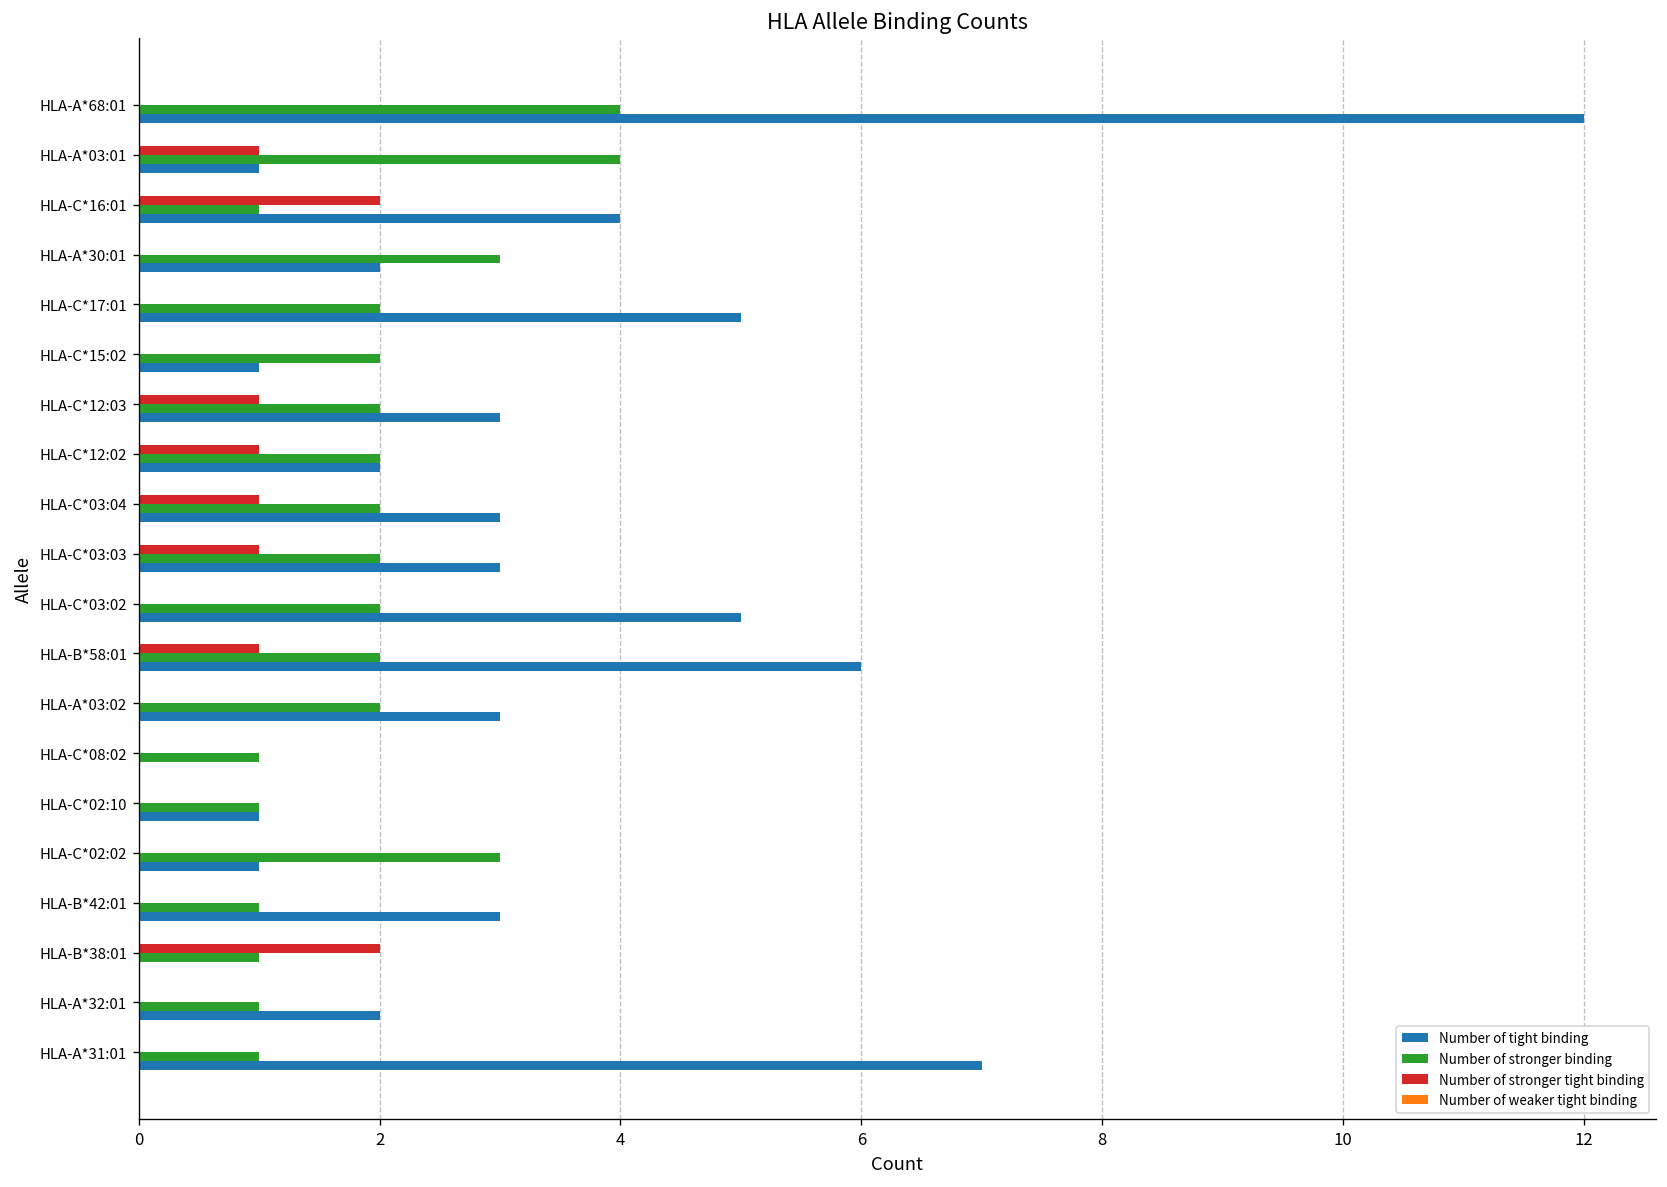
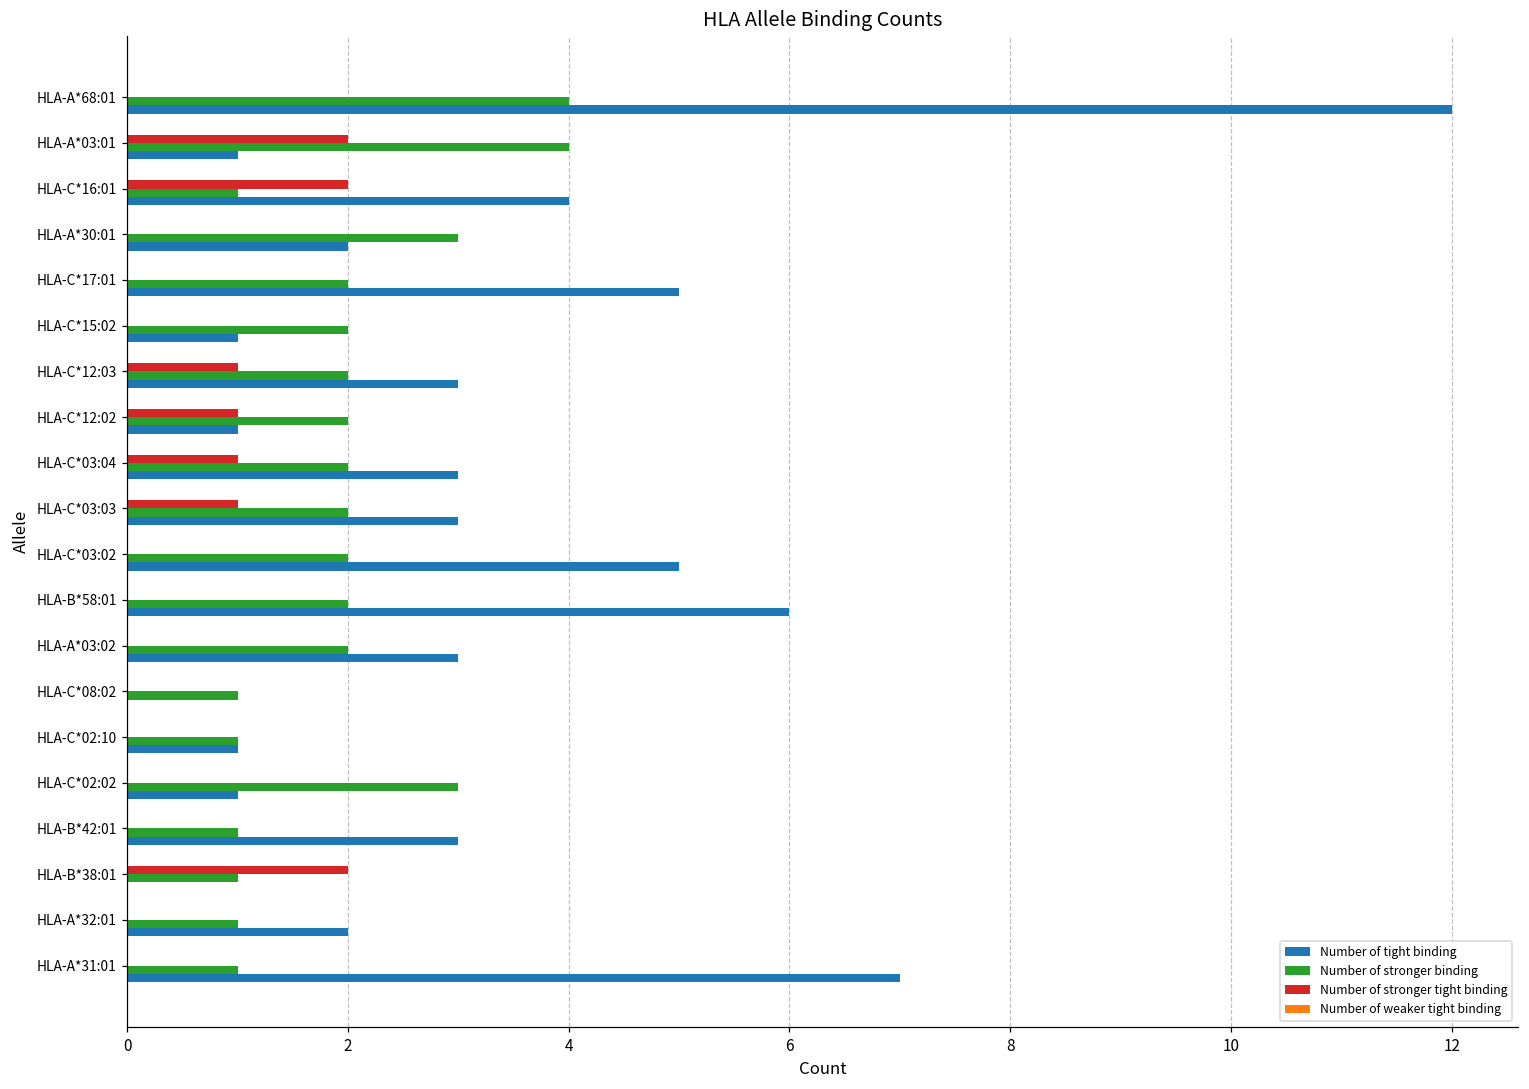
  {
    "Number of tight binding": {
      "HLA-A*68:01": 12,
      "HLA-A*03:01": 1,
      "HLA-C*16:01": 4,
      "HLA-A*30:01": 2,
      "HLA-C*17:01": 5,
      "HLA-C*15:02": 1,
      "HLA-C*12:03": 3,
-     "HLA-C*12:02": 2,
+     "HLA-C*12:02": 1,
      "HLA-C*03:04": 3,
      "HLA-C*03:03": 3,
      "HLA-C*03:02": 5,
      "HLA-B*58:01": 6,
      "HLA-A*03:02": 3,
      "HLA-C*08:02": 0,
      "HLA-C*02:10": 1,
      "HLA-C*02:02": 1,
      "HLA-B*42:01": 3,
      "HLA-B*38:01": 0,
      "HLA-A*32:01": 2,
      "HLA-A*31:01": 7
    },
    "Number of stronger binding": {
      "HLA-A*68:01": 4,
      "HLA-A*03:01": 4,
      "HLA-C*16:01": 1,
      "HLA-A*30:01": 3,
      "HLA-C*17:01": 2,
      "HLA-C*15:02": 2,
      "HLA-C*12:03": 2,
      "HLA-C*12:02": 2,
      "HLA-C*03:04": 2,
      "HLA-C*03:03": 2,
      "HLA-C*03:02": 2,
      "HLA-B*58:01": 2,
      "HLA-A*03:02": 2,
      "HLA-C*08:02": 1,
      "HLA-C*02:10": 1,
      "HLA-C*02:02": 3,
      "HLA-B*42:01": 1,
      "HLA-B*38:01": 1,
      "HLA-A*32:01": 1,
      "HLA-A*31:01": 1
    },
    "Number of stronger tight binding": {
      "HLA-A*68:01": 0,
-     "HLA-A*03:01": 1,
+     "HLA-A*03:01": 2,
      "HLA-C*16:01": 2,
      "HLA-A*30:01": 0,
      "HLA-C*17:01": 0,
      "HLA-C*15:02": 0,
      "HLA-C*12:03": 1,
      "HLA-C*12:02": 1,
      "HLA-C*03:04": 1,
      "HLA-C*03:03": 1,
      "HLA-C*03:02": 0,
-     "HLA-B*58:01": 1,
+     "HLA-B*58:01": 0,
      "HLA-A*03:02": 0,
      "HLA-C*08:02": 0,
      "HLA-C*02:10": 0,
      "HLA-C*02:02": 0,
      "HLA-B*42:01": 0,
      "HLA-B*38:01": 2,
      "HLA-A*32:01": 0,
      "HLA-A*31:01": 0
    },
    "Number of weaker tight binding": {
      "HLA-A*68:01": 0,
      "HLA-A*03:01": 0,
      "HLA-C*16:01": 0,
      "HLA-A*30:01": 0,
      "HLA-C*17:01": 0,
      "HLA-C*15:02": 0,
      "HLA-C*12:03": 0,
      "HLA-C*12:02": 0,
      "HLA-C*03:04": 0,
      "HLA-C*03:03": 0,
      "HLA-C*03:02": 0,
      "HLA-B*58:01": 0,
      "HLA-A*03:02": 0,
      "HLA-C*08:02": 0,
      "HLA-C*02:10": 0,
      "HLA-C*02:02": 0,
      "HLA-B*42:01": 0,
      "HLA-B*38:01": 0,
      "HLA-A*32:01": 0,
      "HLA-A*31:01": 0
    }
  }
